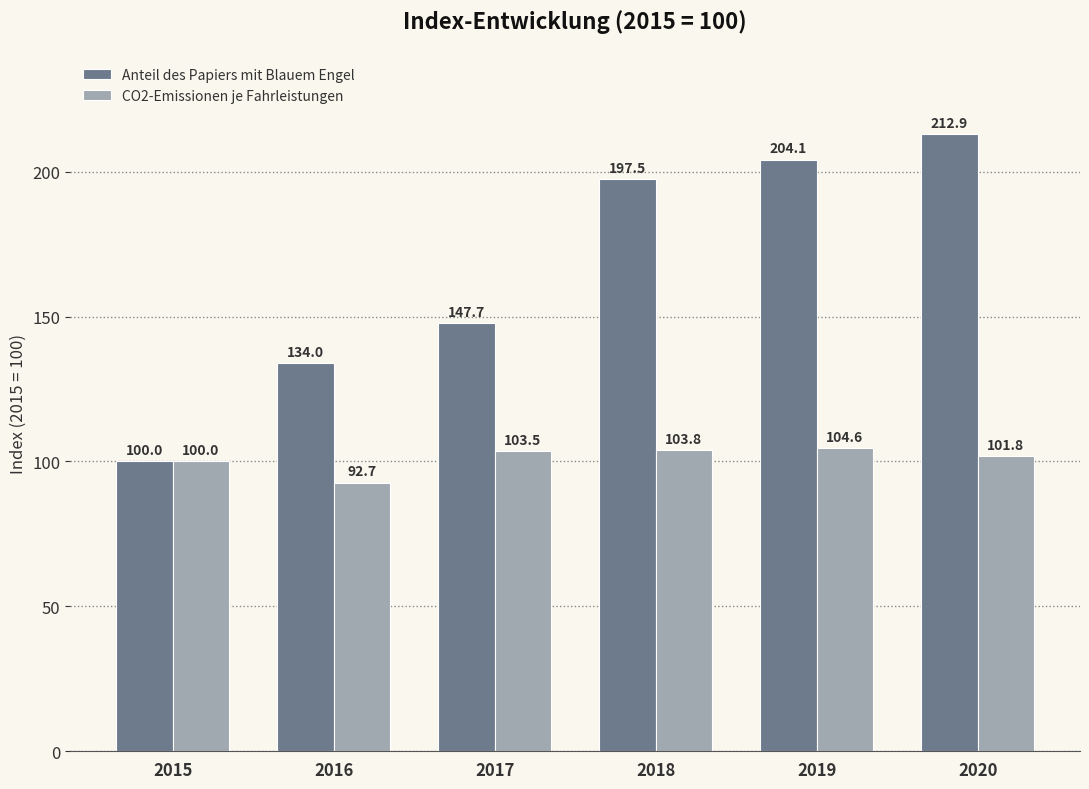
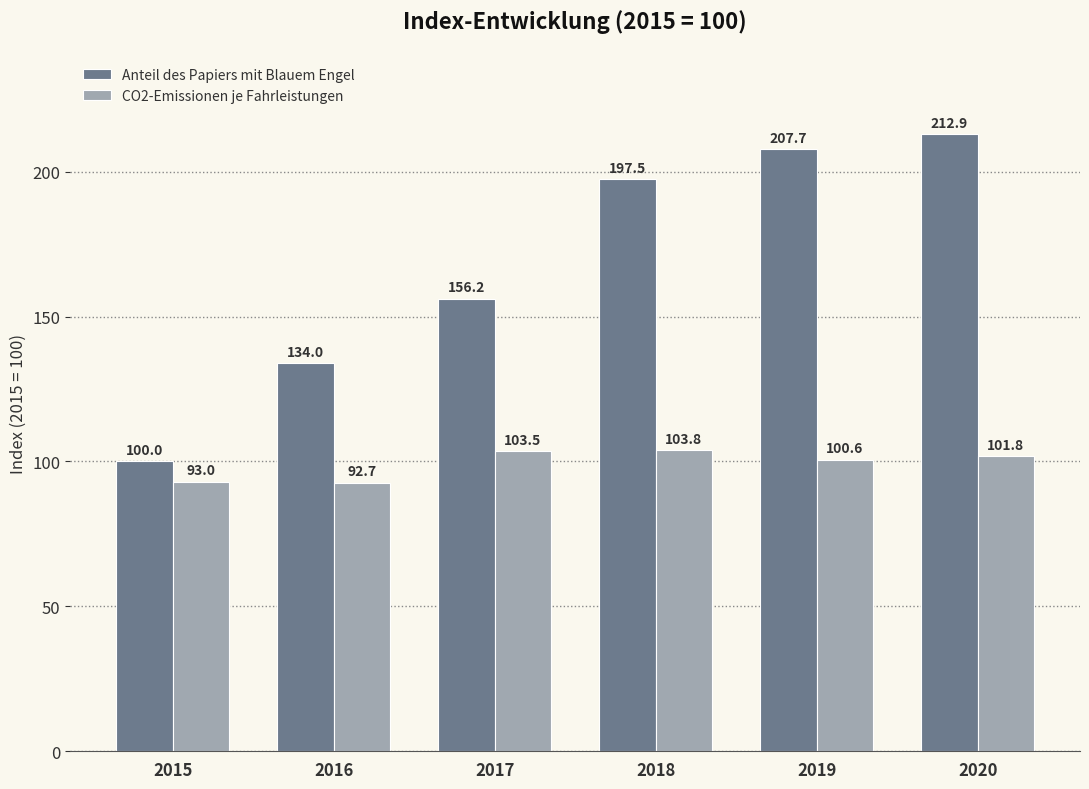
  {
    "Anteil des Papiers mit Blauem Engel": {
      "2015": 100.0,
      "2016": 134.0,
-     "2017": 147.7,
+     "2017": 156.2,
      "2018": 197.5,
-     "2019": 204.1,
+     "2019": 207.7,
      "2020": 212.9
    },
    "CO2-Emissionen je Fahrleistungen": {
-     "2015": 100.0,
+     "2015": 93.0,
      "2016": 92.7,
      "2017": 103.5,
      "2018": 103.8,
-     "2019": 104.6,
+     "2019": 100.6,
      "2020": 101.8
    }
  }
